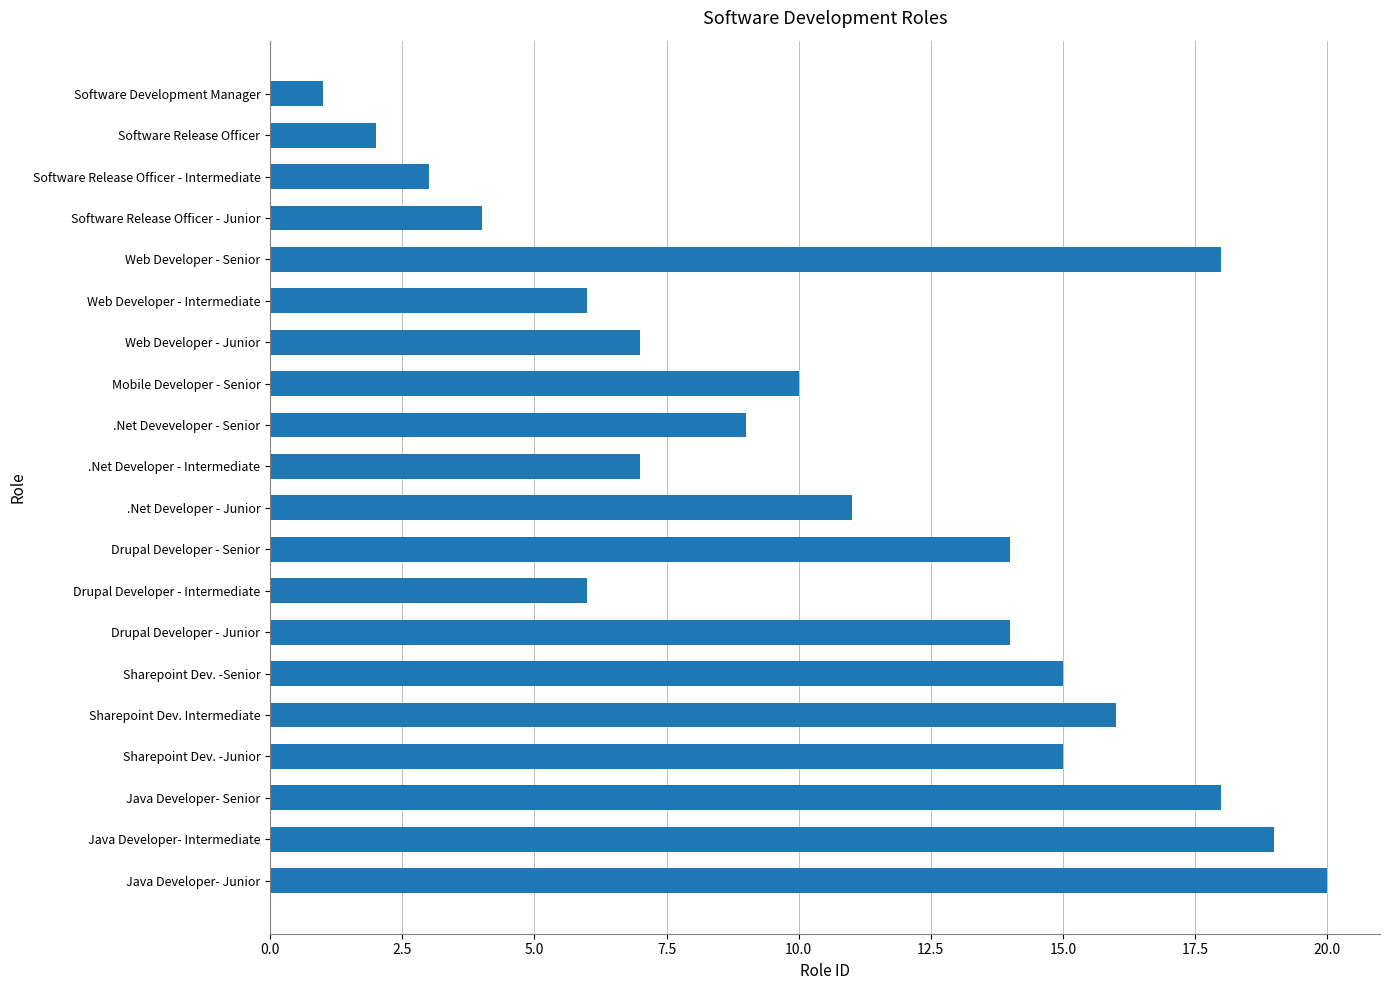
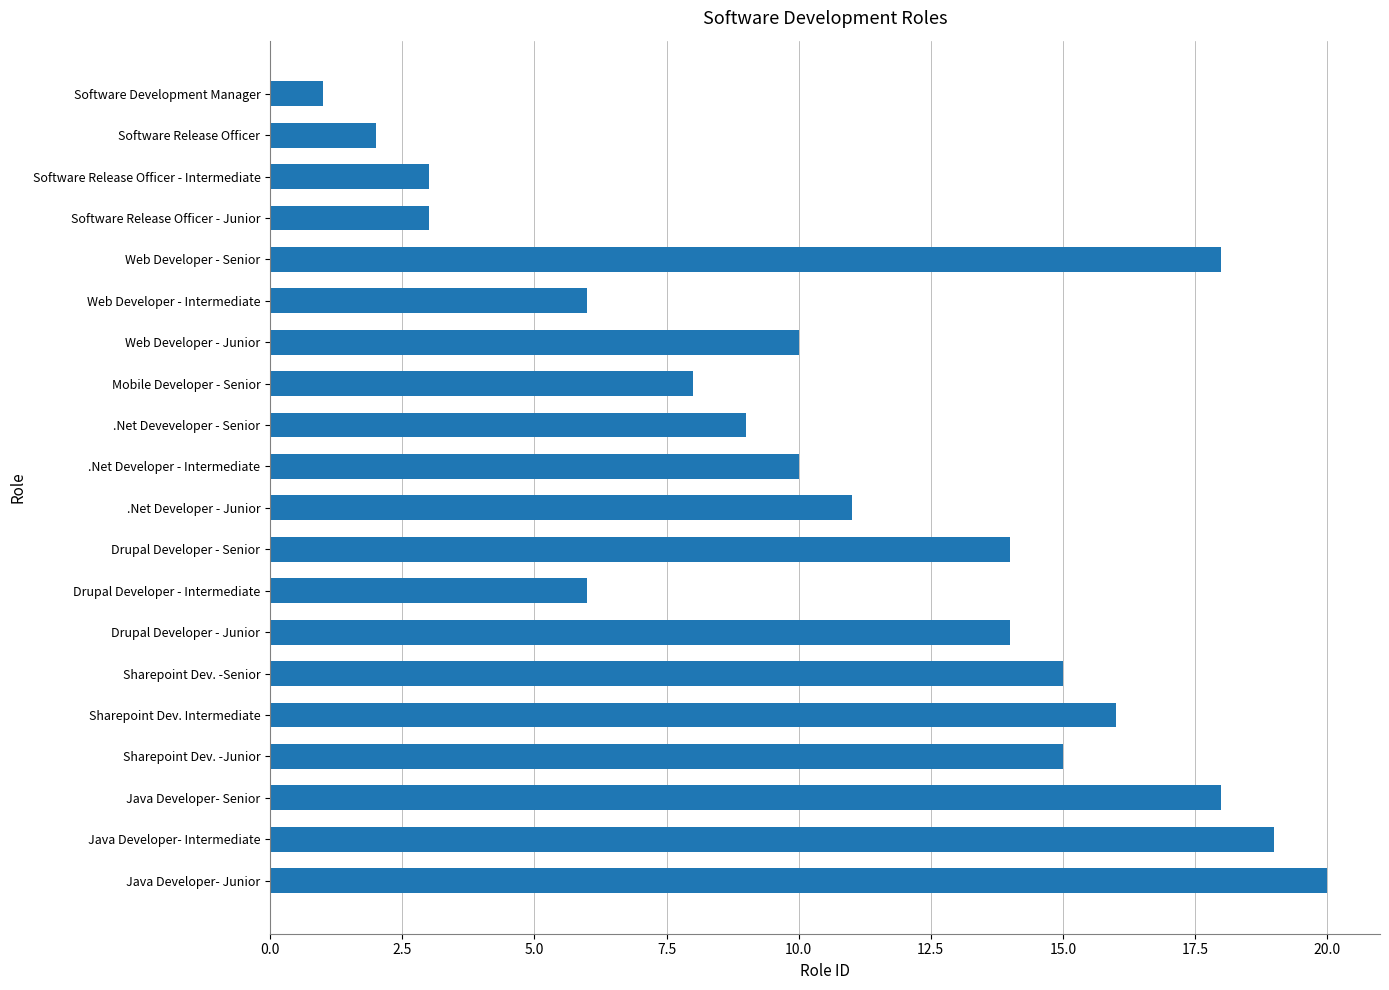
  {
    "Software Development Manager": 1,
    "Software Release Officer": 2,
    "Software Release Officer - Intermediate": 3,
-   "Software Release Officer - Junior": 4,
+   "Software Release Officer - Junior": 3,
    "Web Developer - Senior": 18,
    "Web Developer - Intermediate": 6,
-   "Web Developer - Junior": 7,
-   "Mobile Developer - Senior": 10,
+   "Web Developer - Junior": 10,
+   "Mobile Developer - Senior": 8,
    ".Net Deveveloper - Senior": 9,
-   ".Net Developer - Intermediate": 7,
+   ".Net Developer - Intermediate": 10,
    ".Net Developer - Junior": 11,
    "Drupal Developer - Senior": 14,
    "Drupal Developer - Intermediate": 6,
    "Drupal Developer - Junior": 14,
    "Sharepoint Dev. -Senior": 15,
    "Sharepoint Dev. Intermediate": 16,
    "Sharepoint Dev. -Junior": 15,
    "Java Developer- Senior": 18,
    "Java Developer- Intermediate": 19,
    "Java Developer- Junior": 20
  }
